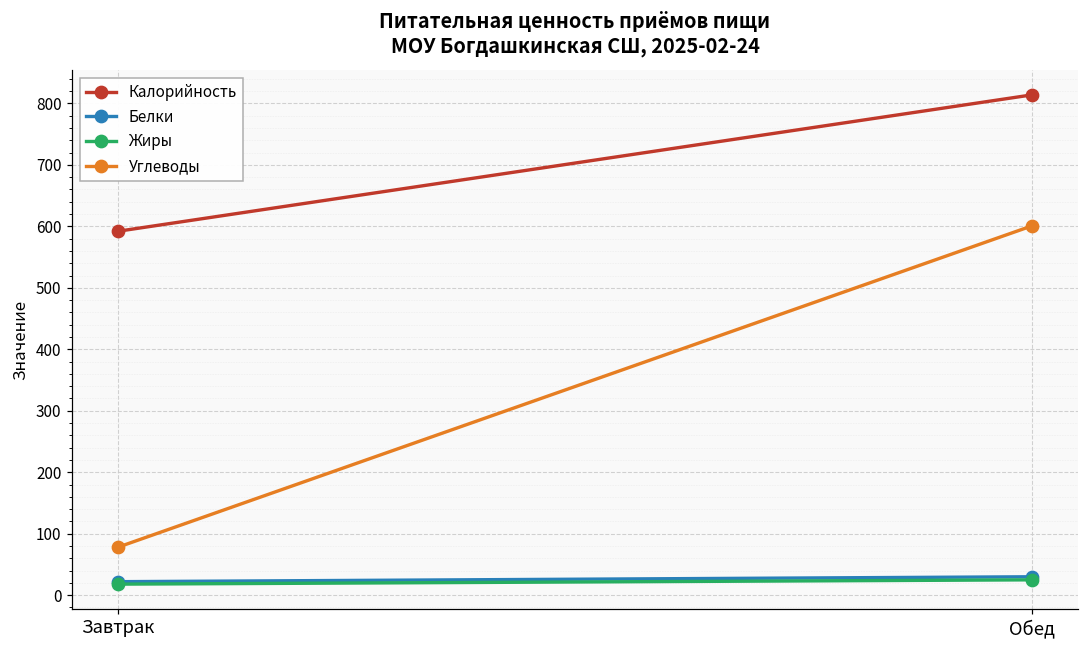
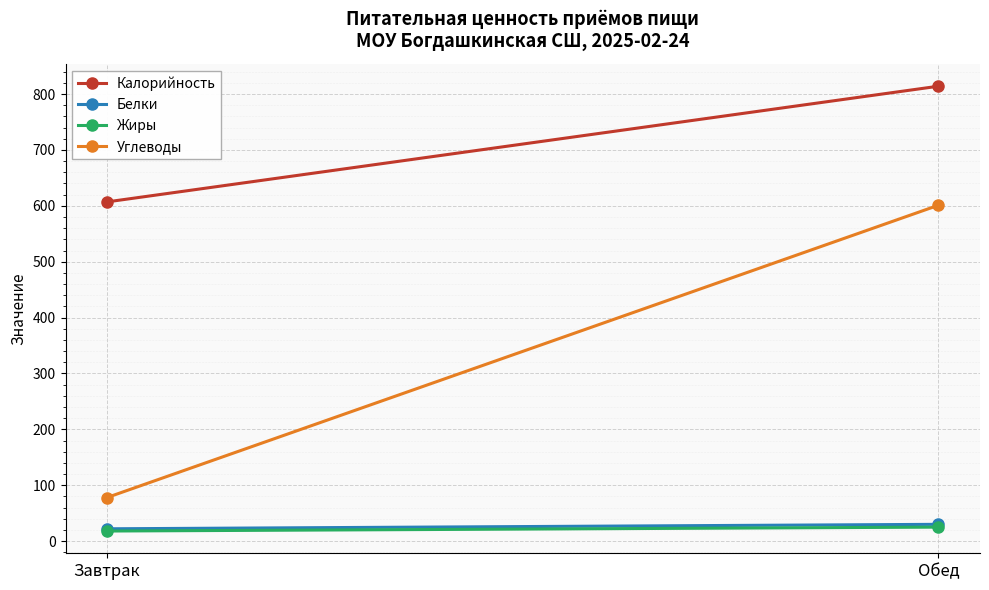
  {
    "Калорийность": {
-     "Завтрак": 590,
+     "Завтрак": 610,
      "Обед": 810
    },
    "Белки": {
      "Обед": 30
    },
    "Жиры": {
      "Обед": 30
    },
    "Углеводы": {
      "Завтрак": 80,
      "Обед": 600
    }
  }
